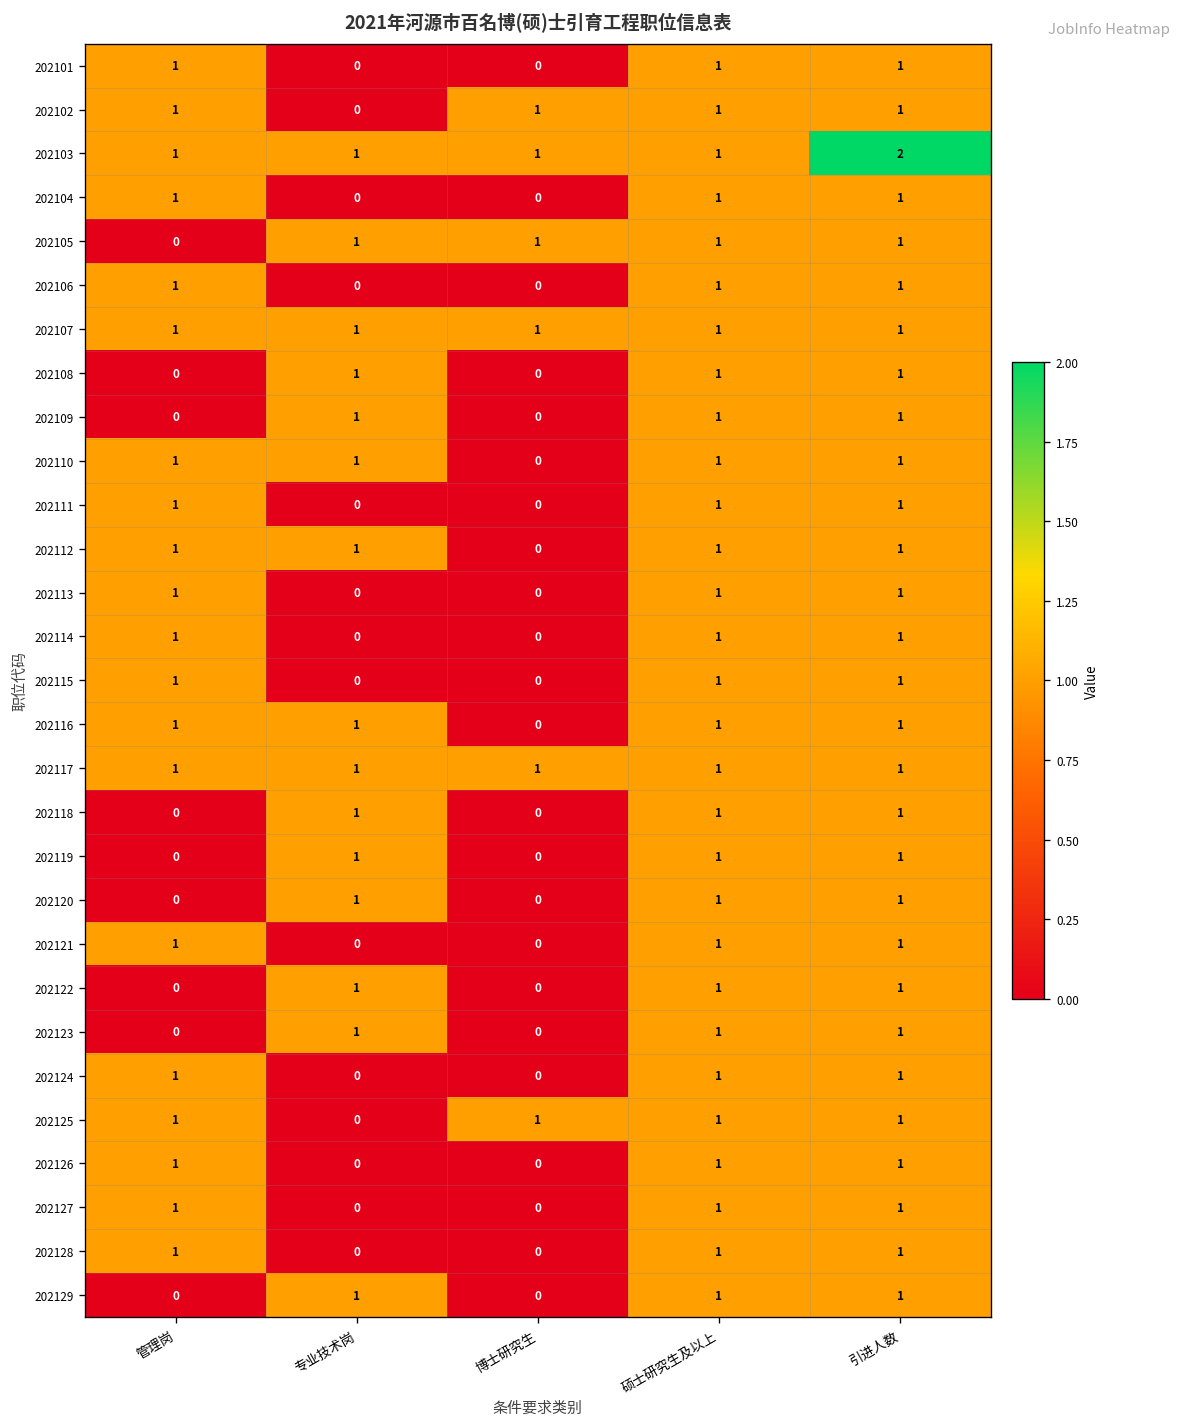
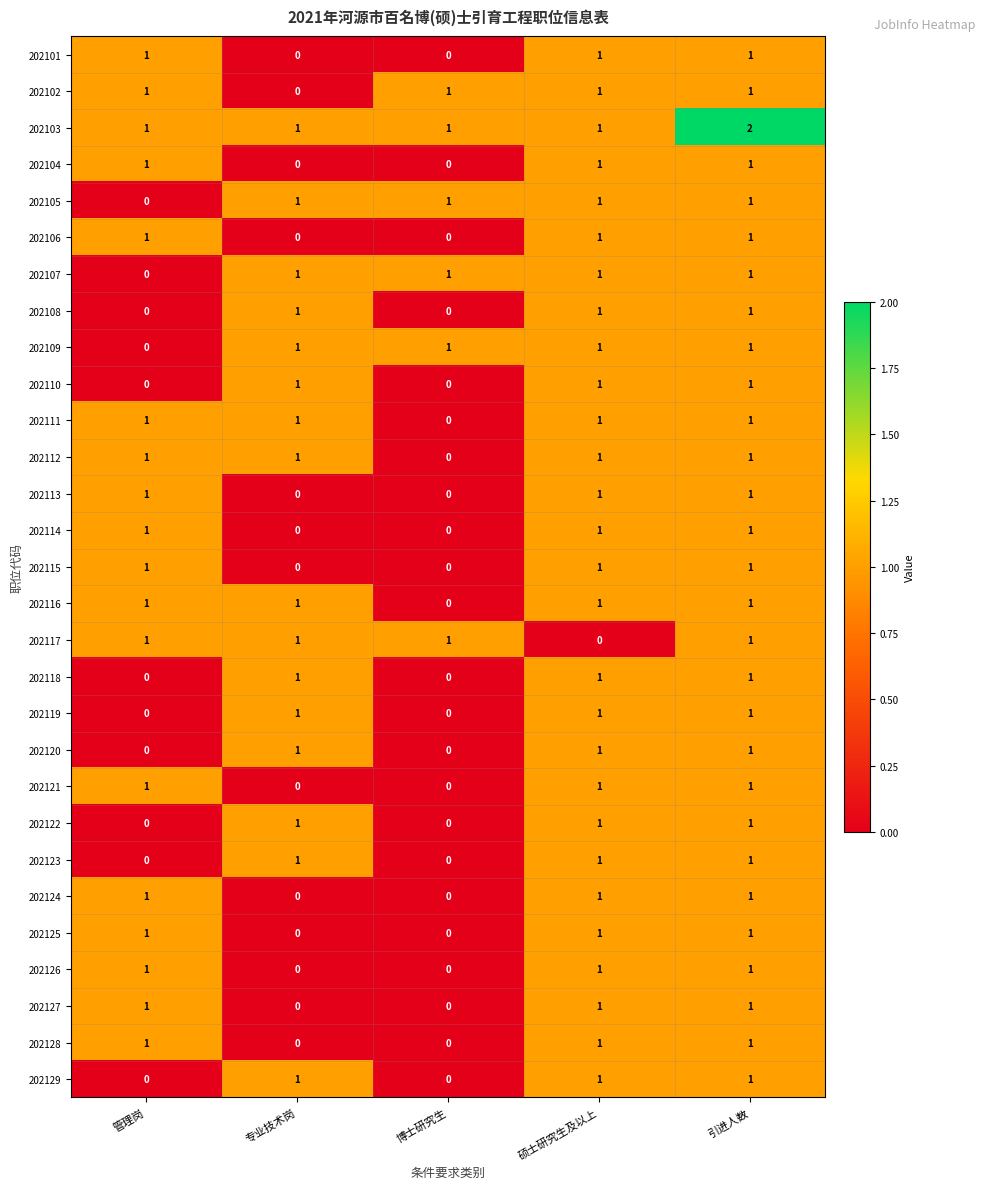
  {
    "202101": {
      "管理岗": 1,
      "专业技术岗": 0,
      "博士研究生": 0,
      "硕士研究生及以上": 1,
      "引进人数": 1
    },
    "202102": {
      "管理岗": 1,
      "专业技术岗": 0,
      "博士研究生": 1,
      "硕士研究生及以上": 1,
      "引进人数": 1
    },
    "202103": {
      "管理岗": 1,
      "专业技术岗": 1,
      "博士研究生": 1,
      "硕士研究生及以上": 1,
      "引进人数": 2
    },
    "202104": {
      "管理岗": 1,
      "专业技术岗": 0,
      "博士研究生": 0,
      "硕士研究生及以上": 1,
      "引进人数": 1
    },
    "202105": {
      "管理岗": 0,
      "专业技术岗": 1,
      "博士研究生": 1,
      "硕士研究生及以上": 1,
      "引进人数": 1
    },
    "202106": {
      "管理岗": 1,
      "专业技术岗": 0,
      "博士研究生": 0,
      "硕士研究生及以上": 1,
      "引进人数": 1
    },
    "202107": {
-     "管理岗": 1,
+     "管理岗": 0,
      "专业技术岗": 1,
      "博士研究生": 1,
      "硕士研究生及以上": 1,
      "引进人数": 1
    },
    "202108": {
      "管理岗": 0,
      "专业技术岗": 1,
      "博士研究生": 0,
      "硕士研究生及以上": 1,
      "引进人数": 1
    },
    "202109": {
      "管理岗": 0,
      "专业技术岗": 1,
-     "博士研究生": 0,
+     "博士研究生": 1,
      "硕士研究生及以上": 1,
      "引进人数": 1
    },
    "202110": {
-     "管理岗": 1,
+     "管理岗": 0,
      "专业技术岗": 1,
      "博士研究生": 0,
      "硕士研究生及以上": 1,
      "引进人数": 1
    },
    "202111": {
      "管理岗": 1,
-     "专业技术岗": 0,
+     "专业技术岗": 1,
      "博士研究生": 0,
      "硕士研究生及以上": 1,
      "引进人数": 1
    },
    "202112": {
      "管理岗": 1,
      "专业技术岗": 1,
      "博士研究生": 0,
      "硕士研究生及以上": 1,
      "引进人数": 1
    },
    "202113": {
      "管理岗": 1,
      "专业技术岗": 0,
      "博士研究生": 0,
      "硕士研究生及以上": 1,
      "引进人数": 1
    },
    "202114": {
      "管理岗": 1,
      "专业技术岗": 0,
      "博士研究生": 0,
      "硕士研究生及以上": 1,
      "引进人数": 1
    },
    "202115": {
      "管理岗": 1,
      "专业技术岗": 0,
      "博士研究生": 0,
      "硕士研究生及以上": 1,
      "引进人数": 1
    },
    "202116": {
      "管理岗": 1,
      "专业技术岗": 1,
      "博士研究生": 0,
      "硕士研究生及以上": 1,
      "引进人数": 1
    },
    "202117": {
      "管理岗": 1,
      "专业技术岗": 1,
      "博士研究生": 1,
-     "硕士研究生及以上": 1,
+     "硕士研究生及以上": 0,
      "引进人数": 1
    },
    "202118": {
      "管理岗": 0,
      "专业技术岗": 1,
      "博士研究生": 0,
      "硕士研究生及以上": 1,
      "引进人数": 1
    },
    "202119": {
      "管理岗": 0,
      "专业技术岗": 1,
      "博士研究生": 0,
      "硕士研究生及以上": 1,
      "引进人数": 1
    },
    "202120": {
      "管理岗": 0,
      "专业技术岗": 1,
      "博士研究生": 0,
      "硕士研究生及以上": 1,
      "引进人数": 1
    },
    "202121": {
      "管理岗": 1,
      "专业技术岗": 0,
      "博士研究生": 0,
      "硕士研究生及以上": 1,
      "引进人数": 1
    },
    "202122": {
      "管理岗": 0,
      "专业技术岗": 1,
      "博士研究生": 0,
      "硕士研究生及以上": 1,
      "引进人数": 1
    },
    "202123": {
      "管理岗": 0,
      "专业技术岗": 1,
      "博士研究生": 0,
      "硕士研究生及以上": 1,
      "引进人数": 1
    },
    "202124": {
      "管理岗": 1,
      "专业技术岗": 0,
      "博士研究生": 0,
      "硕士研究生及以上": 1,
      "引进人数": 1
    },
    "202125": {
      "管理岗": 1,
      "专业技术岗": 0,
-     "博士研究生": 1,
+     "博士研究生": 0,
      "硕士研究生及以上": 1,
      "引进人数": 1
    },
    "202126": {
      "管理岗": 1,
      "专业技术岗": 0,
      "博士研究生": 0,
      "硕士研究生及以上": 1,
      "引进人数": 1
    },
    "202127": {
      "管理岗": 1,
      "专业技术岗": 0,
      "博士研究生": 0,
      "硕士研究生及以上": 1,
      "引进人数": 1
    },
    "202128": {
      "管理岗": 1,
      "专业技术岗": 0,
      "博士研究生": 0,
      "硕士研究生及以上": 1,
      "引进人数": 1
    },
    "202129": {
      "管理岗": 0,
      "专业技术岗": 1,
      "博士研究生": 0,
      "硕士研究生及以上": 1,
      "引进人数": 1
    }
  }
